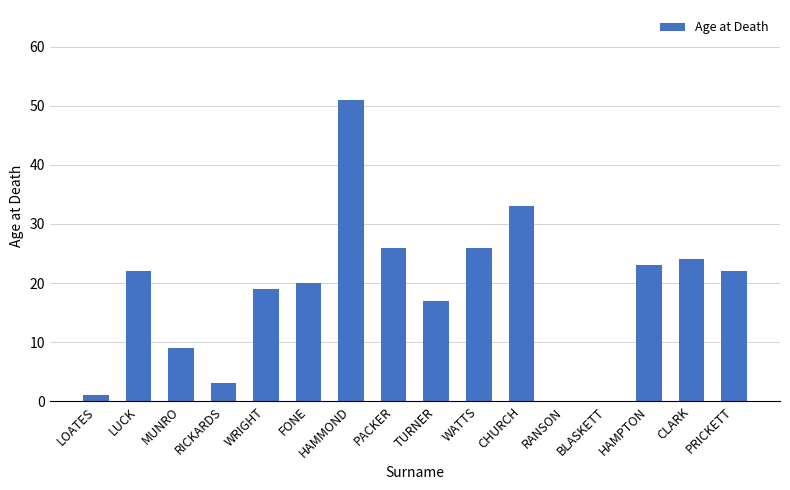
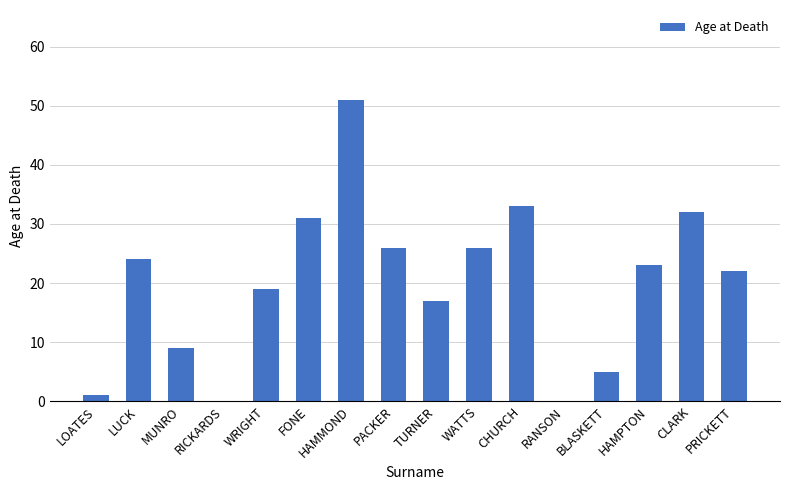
  {
    "LOATES": 1,
-   "LUCK": 22,
+   "LUCK": 24,
    "MUNRO": 9,
-   "RICKARDS": 3,
+   "RICKARDS": 0,
    "WRIGHT": 19,
-   "FONE": 20,
+   "FONE": 31,
    "HAMMOND": 51,
    "PACKER": 26,
    "TURNER": 17,
    "WATTS": 26,
    "CHURCH": 33,
    "RANSON": 0,
-   "BLASKETT": 0,
+   "BLASKETT": 5,
    "HAMPTON": 23,
-   "CLARK": 24,
+   "CLARK": 32,
    "PRICKETT": 22
  }
